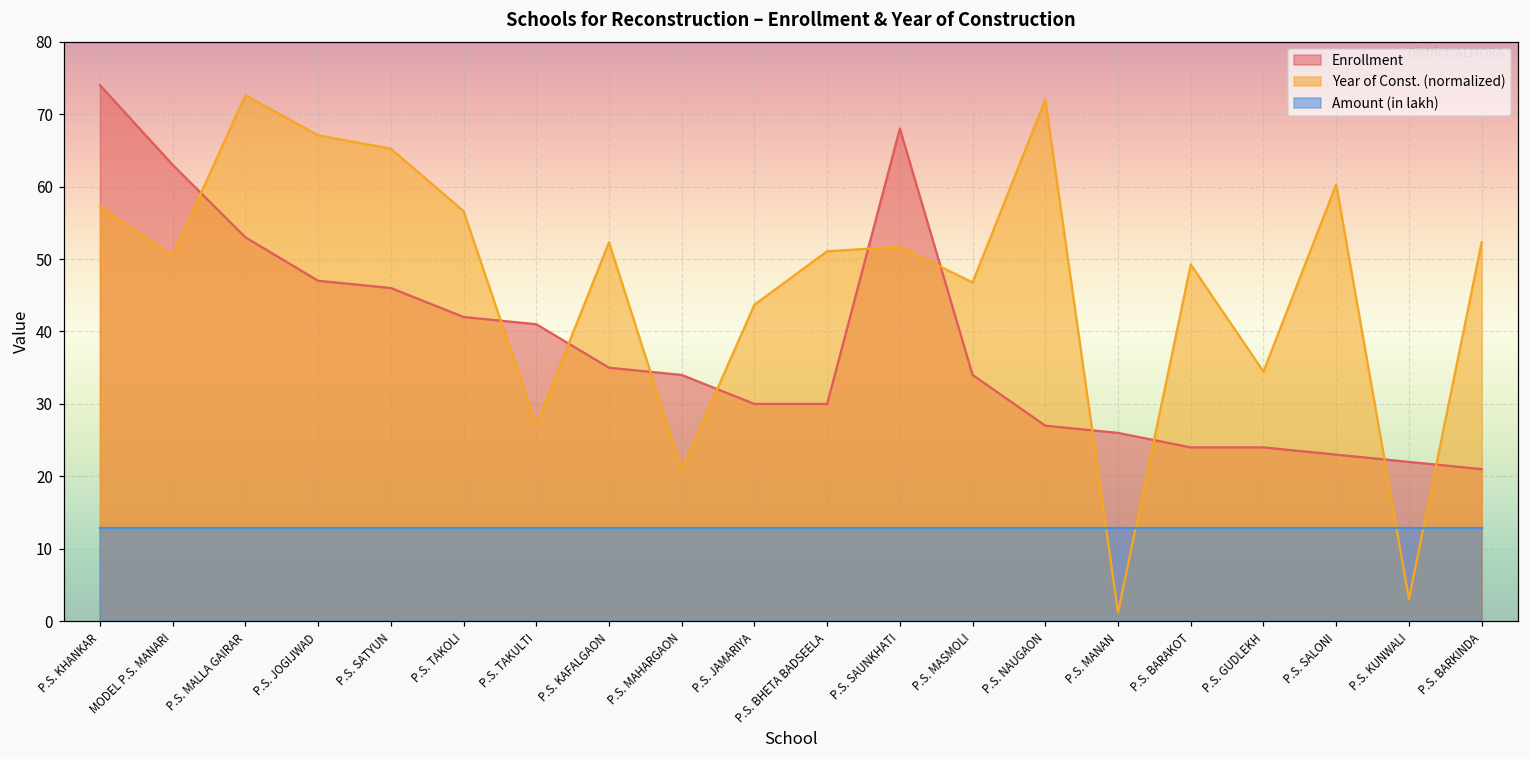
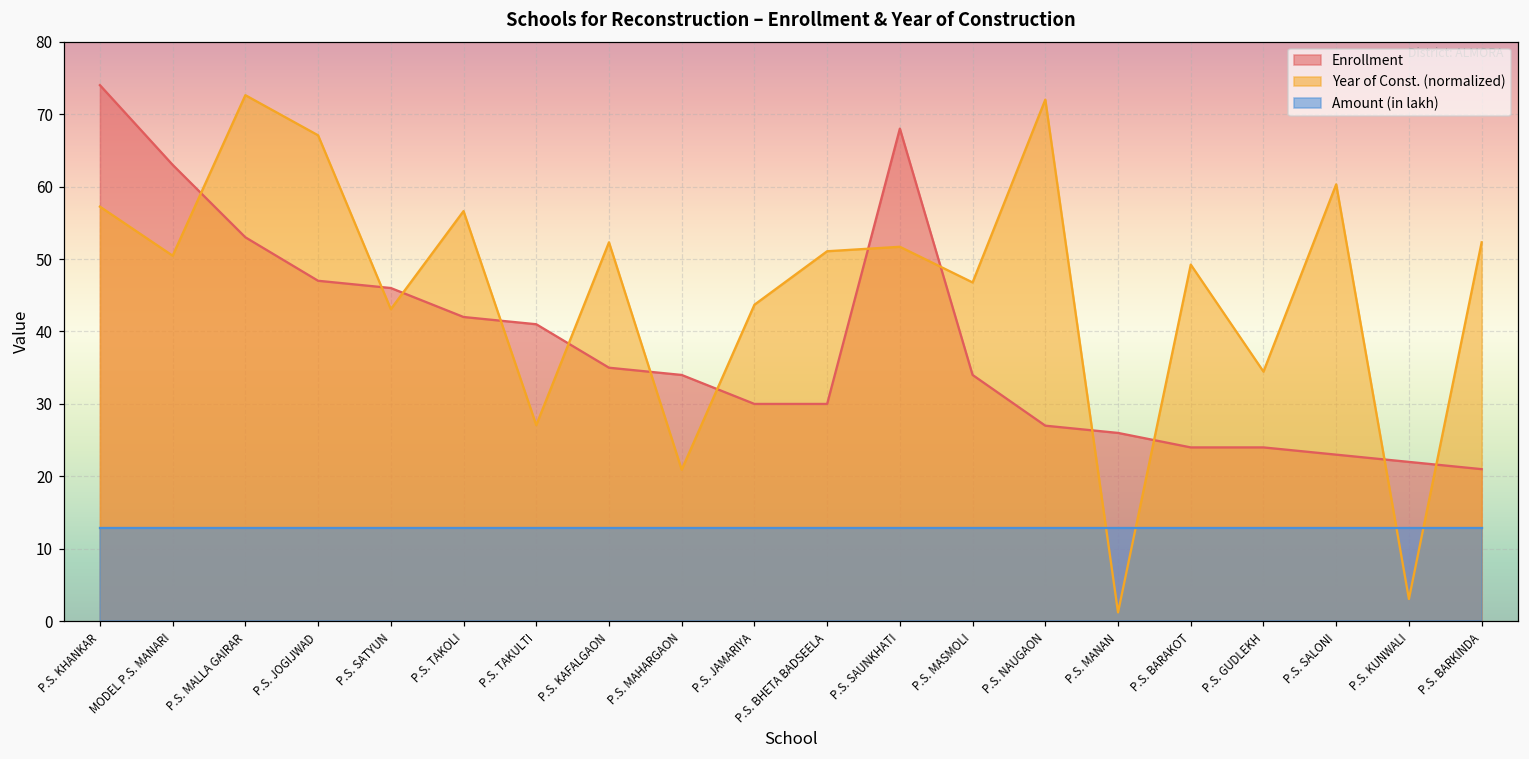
  {
    "Enrollment": {
      "P.S. KHANKAR": 74,
      "MODEL P.S. MANARI": 63,
      "P.S. MALLA GAIRAR": 53,
      "P.S. JOGIJWAD": 47,
      "P.S. SATYUN": 46,
      "P.S. TAKOLI": 42,
      "P.S. TAKULTI": 41,
      "P.S. KAFALGAON": 35,
      "P.S. MAHARGAON": 34,
      "P.S. JAMARIYA": 30,
      "P.S. BHETA BADSEELA": 30,
      "P.S. SAUNKHATI": 68,
      "P.S. MASMOLI": 34,
      "P.S. NAUGAON": 27,
      "P.S. MANAN": 26,
      "P.S. BARAKOT": 24,
      "P.S. GUDLEKH": 24,
      "P.S. SALONI": 23,
      "P.S. KUNWALI": 22,
      "P.S. BARKINDA": 21
    },
    "Year of Const. (normalized)": {
      "P.S. KHANKAR": 57,
      "MODEL P.S. MANARI": 50,
      "P.S. MALLA GAIRAR": 73,
      "P.S. JOGIJWAD": 67,
-     "P.S. SATYUN": 65,
+     "P.S. SATYUN": 43,
      "P.S. TAKOLI": 57,
      "P.S. TAKULTI": 27,
      "P.S. KAFALGAON": 52,
      "P.S. MAHARGAON": 21,
      "P.S. JAMARIYA": 44,
      "P.S. BHETA BADSEELA": 51,
      "P.S. SAUNKHATI": 52,
      "P.S. MASMOLI": 47,
      "P.S. NAUGAON": 72,
      "P.S. MANAN": 1,
      "P.S. BARAKOT": 49,
      "P.S. GUDLEKH": 34,
      "P.S. SALONI": 60,
      "P.S. KUNWALI": 3,
      "P.S. BARKINDA": 52
    },
    "Amount (in lakh)": {
      "P.S. KHANKAR": 13,
      "MODEL P.S. MANARI": 13,
      "P.S. MALLA GAIRAR": 13,
      "P.S. JOGIJWAD": 13,
      "P.S. SATYUN": 13,
      "P.S. TAKOLI": 13,
      "P.S. TAKULTI": 13,
      "P.S. KAFALGAON": 13,
      "P.S. MAHARGAON": 13,
      "P.S. JAMARIYA": 13,
      "P.S. BHETA BADSEELA": 13,
      "P.S. SAUNKHATI": 13,
      "P.S. MASMOLI": 13,
      "P.S. NAUGAON": 13,
      "P.S. MANAN": 13,
      "P.S. BARAKOT": 13,
      "P.S. GUDLEKH": 13,
      "P.S. SALONI": 13,
      "P.S. KUNWALI": 13,
      "P.S. BARKINDA": 13
    }
  }
